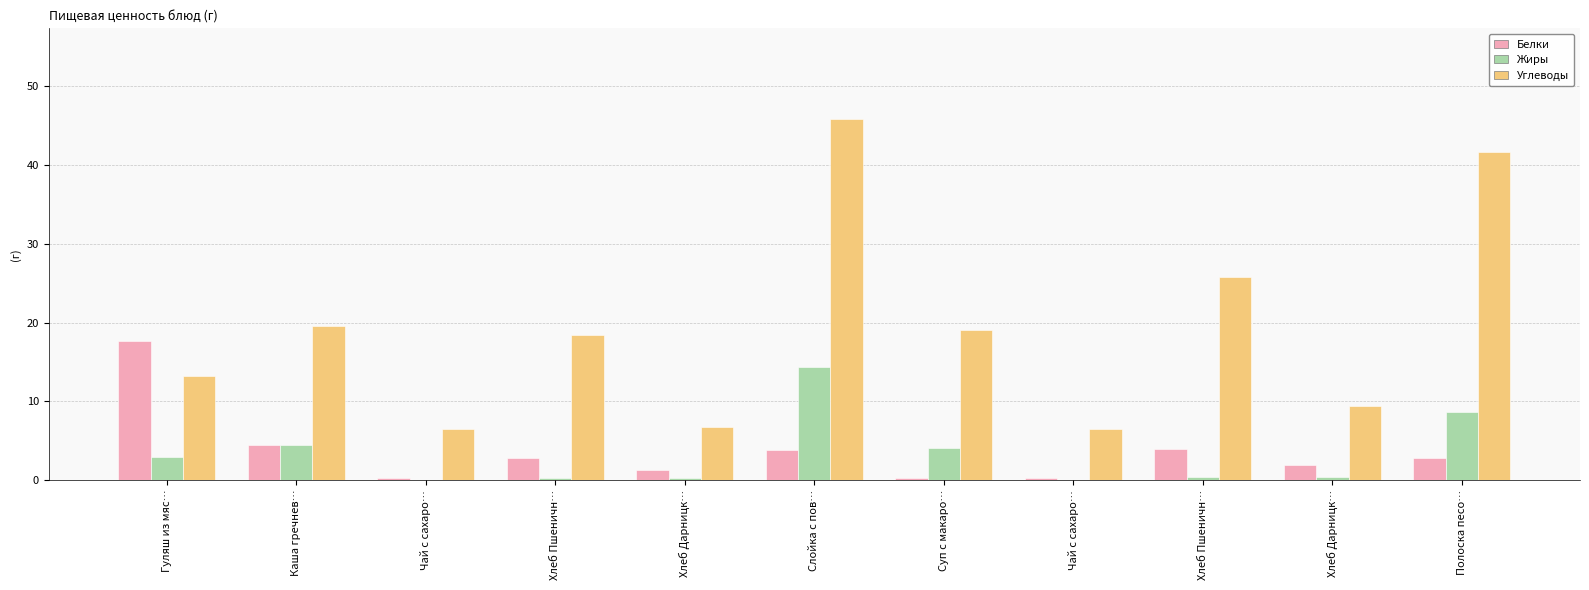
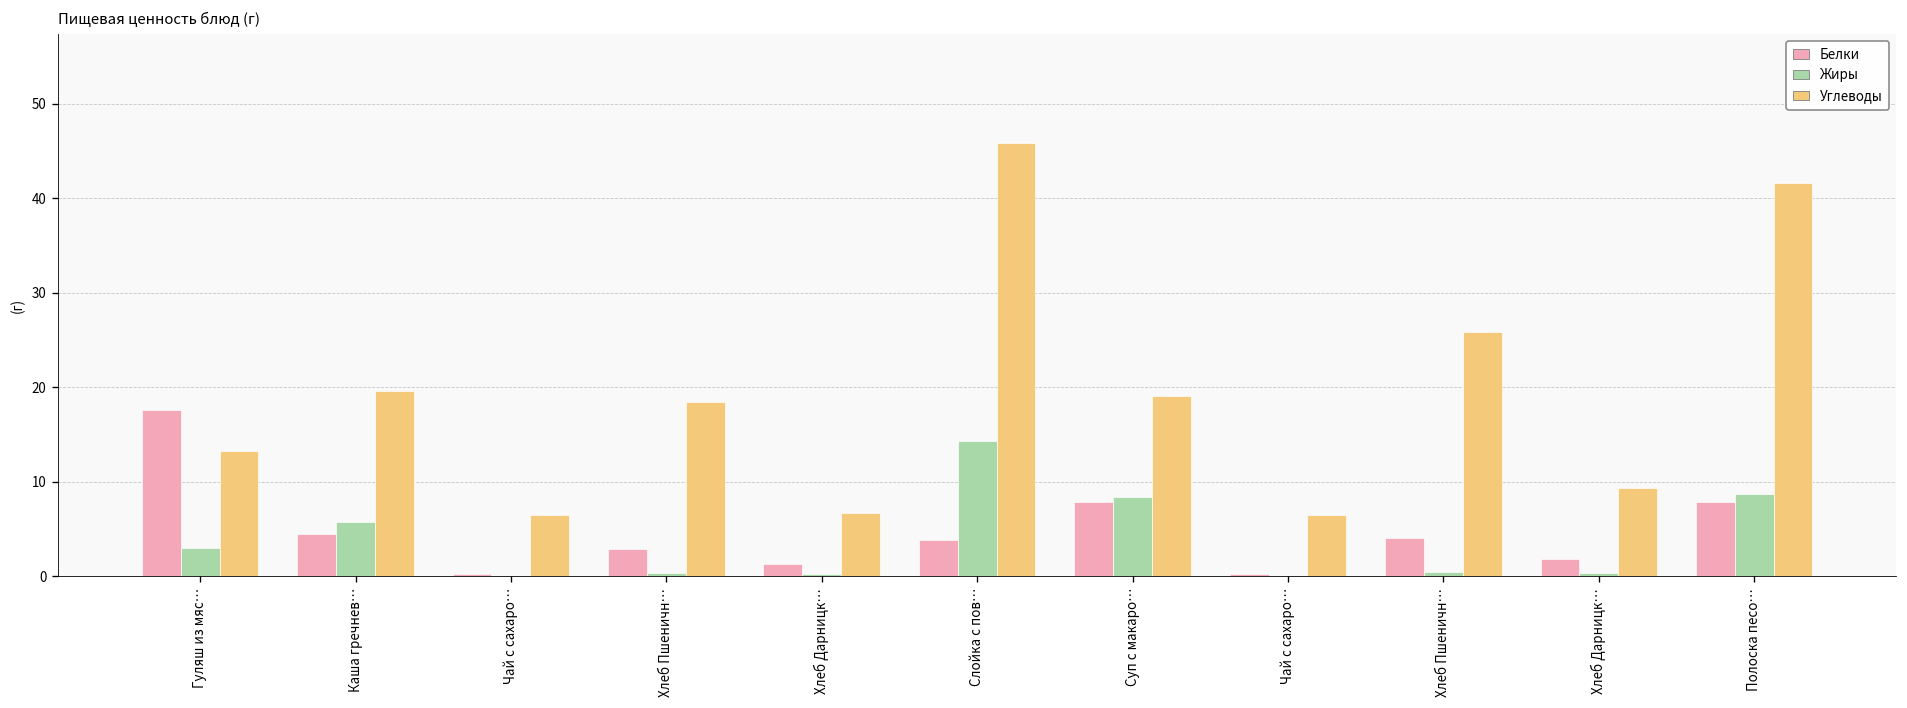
  {
    "Белки": {
      "Гуляш из мяс…": 18,
      "Каша гречнев…": 4,
      "Слойка с пов…": 4,
-     "Суп с макаро…": 0,
-     "Полоска песо…": 3
+     "Суп с макаро…": 8,
+     "Полоска песо…": 8
    },
    "Жиры": {
      "Гуляш из мяс…": 3,
-     "Каша гречнев…": 4,
+     "Каша гречнев…": 6,
      "Слойка с пов…": 14,
-     "Суп с макаро…": 4,
+     "Суп с макаро…": 8,
      "Полоска песо…": 9
    },
    "Углеводы": {
      "Гуляш из мяс…": 13,
      "Каша гречнев…": 20,
      "Слойка с пов…": 46,
      "Суп с макаро…": 19,
      "Полоска песо…": 42
    }
  }
